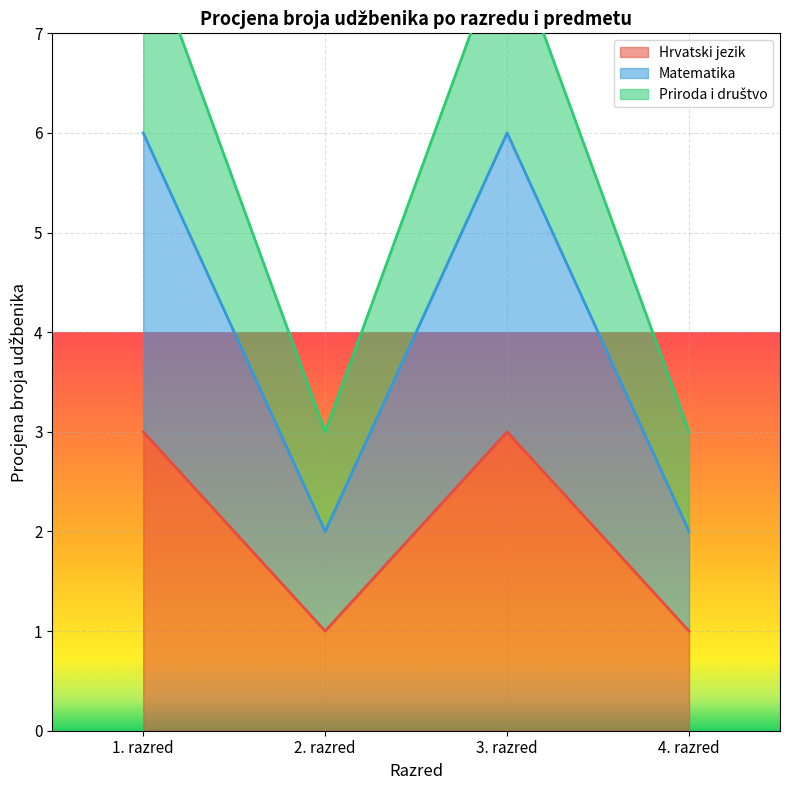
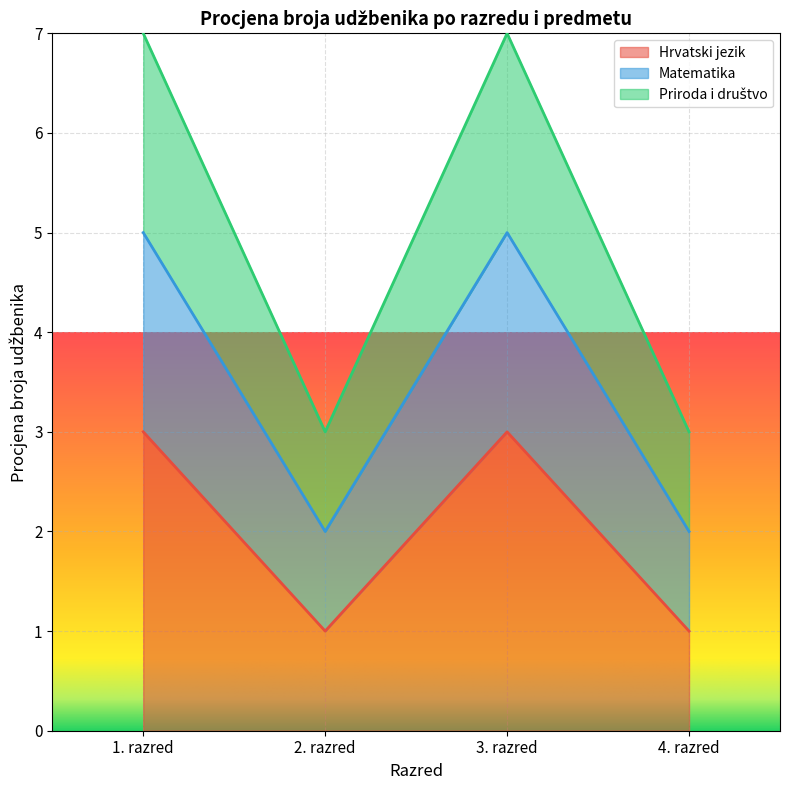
  {
    "Hrvatski jezik": {
      "1. razred": 3,
      "2. razred": 1,
      "3. razred": 3,
      "4. razred": 1
    },
    "Matematika": {
-     "1. razred": 3,
+     "1. razred": 2,
      "2. razred": 1,
-     "3. razred": 3,
+     "3. razred": 2,
      "4. razred": 1
    },
    "Priroda i društvo": {
      "2. razred": 1,
      "4. razred": 1
    }
  }
